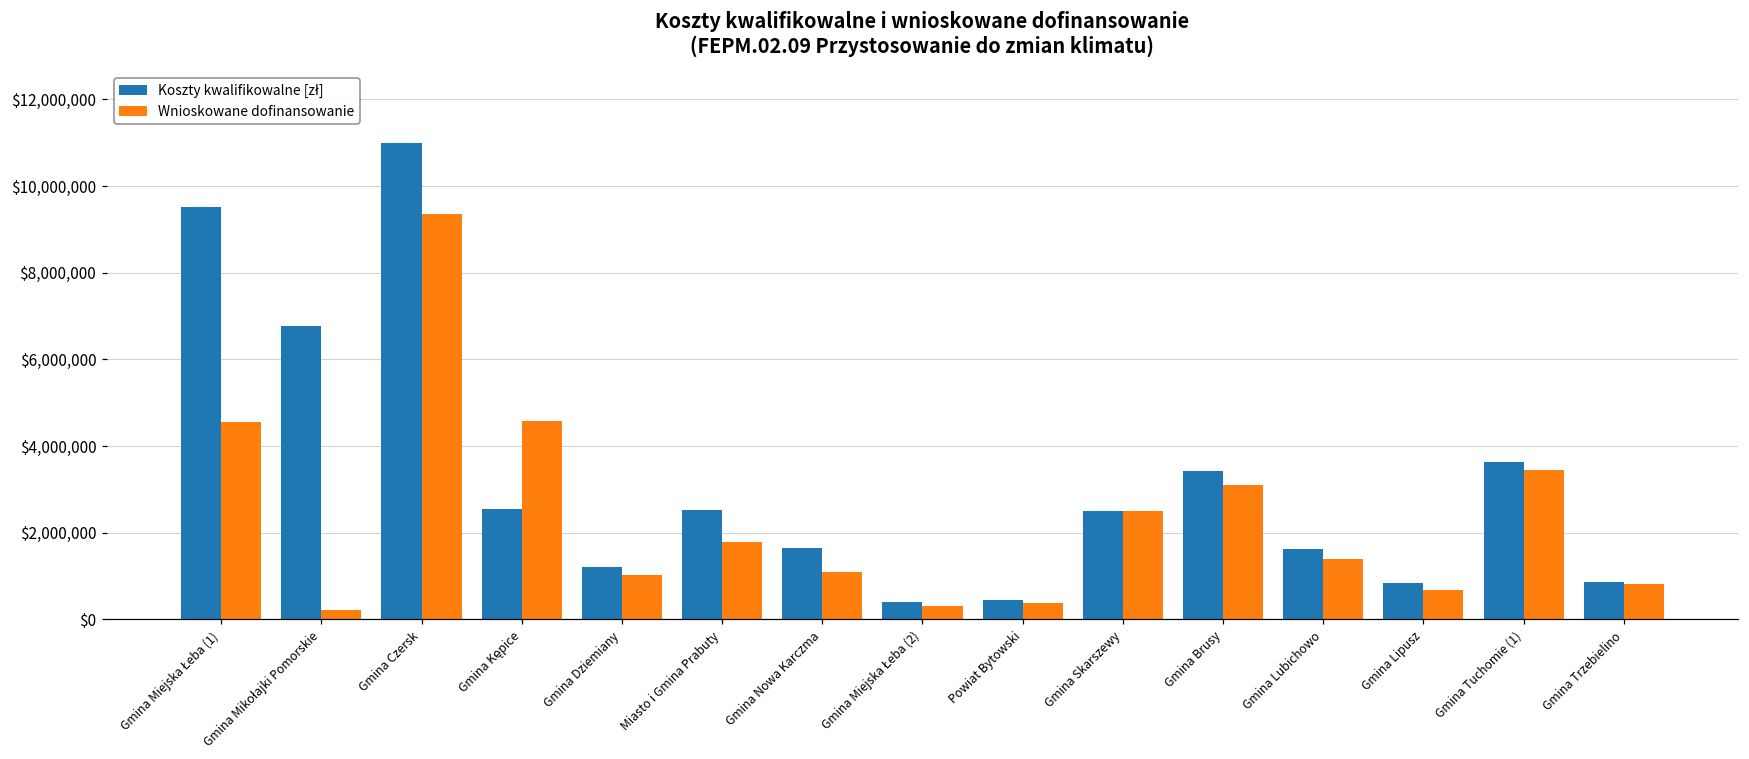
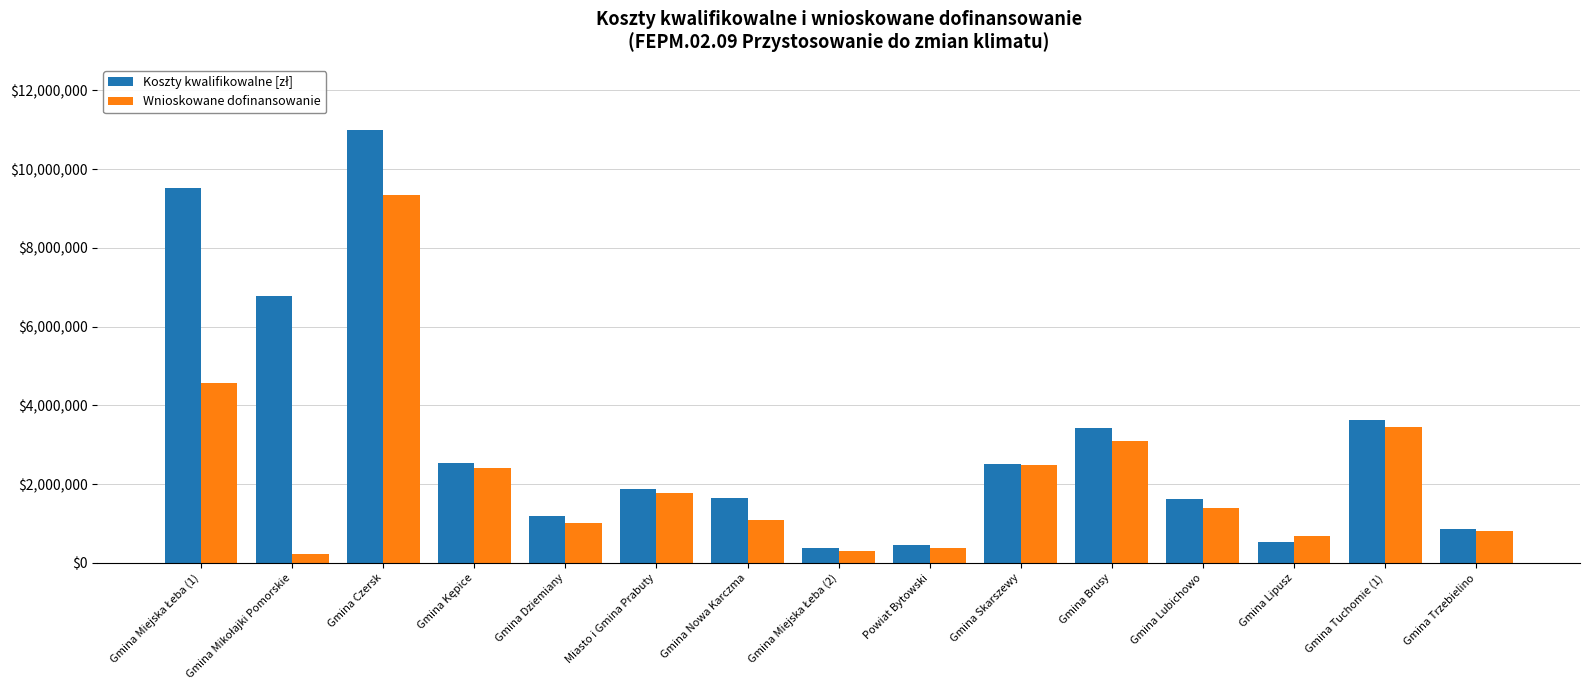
  {
    "Koszty kwalifikowalne [zł]": {
      "Gmina Miejska Łeba (1)": "$9,500,000",
      "Gmina Mikołajki Pomorskie": "$6,800,000",
      "Gmina Czersk": "$11,000,000",
      "Gmina Kępice": "$2,500,000",
      "Gmina Dziemiany": "$1,200,000",
-     "Miasto i Gmina Prabuty": "$2,500,000",
+     "Miasto i Gmina Prabuty": "$1,900,000",
      "Gmina Nowa Karczma": "$1,600,000",
      "Gmina Miejska Łeba (2)": "$400,000",
      "Powiat Bytowski": "$400,000",
      "Gmina Skarszewy": "$2,500,000",
      "Gmina Brusy": "$3,400,000",
      "Gmina Lubichowo": "$1,600,000",
-     "Gmina Lipusz": "$800,000",
+     "Gmina Lipusz": "$500,000",
      "Gmina Tuchomie (1)": "$3,600,000",
      "Gmina Trzebielino": "$900,000"
    },
    "Wnioskowane dofinansowanie": {
      "Gmina Miejska Łeba (1)": "$4,600,000",
      "Gmina Mikołajki Pomorskie": "$200,000",
      "Gmina Czersk": "$9,400,000",
-     "Gmina Kępice": "$4,600,000",
+     "Gmina Kępice": "$2,400,000",
      "Gmina Dziemiany": "$1,000,000",
      "Miasto i Gmina Prabuty": "$1,800,000",
      "Gmina Nowa Karczma": "$1,100,000",
      "Gmina Miejska Łeba (2)": "$300,000",
      "Powiat Bytowski": "$400,000",
      "Gmina Skarszewy": "$2,500,000",
      "Gmina Brusy": "$3,100,000",
      "Gmina Lubichowo": "$1,400,000",
      "Gmina Lipusz": "$700,000",
      "Gmina Tuchomie (1)": "$3,500,000",
      "Gmina Trzebielino": "$800,000"
    }
  }
